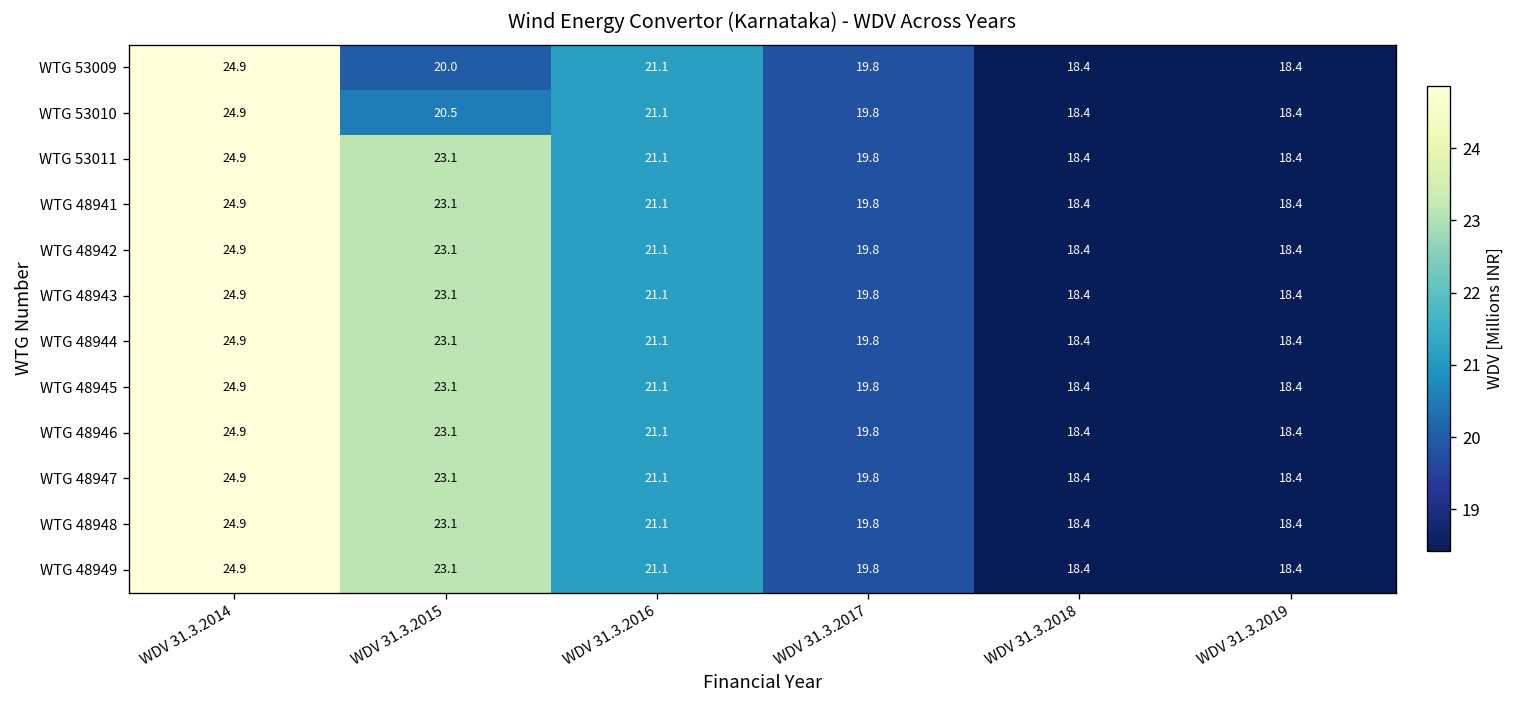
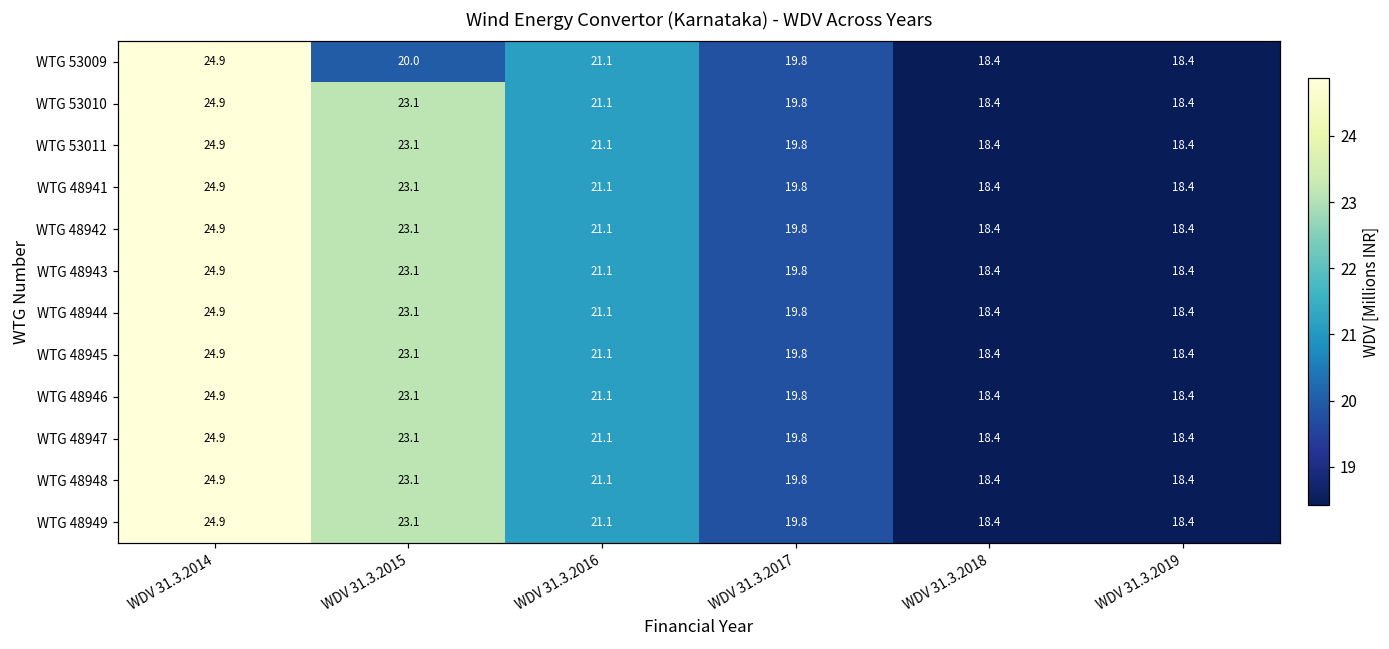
  {
    "WTG 53009": {
      "WDV 31.3.2014": 24.9,
      "WDV 31.3.2015": 20.0,
      "WDV 31.3.2016": 21.1,
      "WDV 31.3.2017": 19.8,
      "WDV 31.3.2018": 18.4,
      "WDV 31.3.2019": 18.4
    },
    "WTG 53010": {
      "WDV 31.3.2014": 24.9,
-     "WDV 31.3.2015": 20.5,
+     "WDV 31.3.2015": 23.1,
      "WDV 31.3.2016": 21.1,
      "WDV 31.3.2017": 19.8,
      "WDV 31.3.2018": 18.4,
      "WDV 31.3.2019": 18.4
    },
    "WTG 53011": {
      "WDV 31.3.2014": 24.9,
      "WDV 31.3.2015": 23.1,
      "WDV 31.3.2016": 21.1,
      "WDV 31.3.2017": 19.8,
      "WDV 31.3.2018": 18.4,
      "WDV 31.3.2019": 18.4
    },
    "WTG 48941": {
      "WDV 31.3.2014": 24.9,
      "WDV 31.3.2015": 23.1,
      "WDV 31.3.2016": 21.1,
      "WDV 31.3.2017": 19.8,
      "WDV 31.3.2018": 18.4,
      "WDV 31.3.2019": 18.4
    },
    "WTG 48942": {
      "WDV 31.3.2014": 24.9,
      "WDV 31.3.2015": 23.1,
      "WDV 31.3.2016": 21.1,
      "WDV 31.3.2017": 19.8,
      "WDV 31.3.2018": 18.4,
      "WDV 31.3.2019": 18.4
    },
    "WTG 48943": {
      "WDV 31.3.2014": 24.9,
      "WDV 31.3.2015": 23.1,
      "WDV 31.3.2016": 21.1,
      "WDV 31.3.2017": 19.8,
      "WDV 31.3.2018": 18.4,
      "WDV 31.3.2019": 18.4
    },
    "WTG 48944": {
      "WDV 31.3.2014": 24.9,
      "WDV 31.3.2015": 23.1,
      "WDV 31.3.2016": 21.1,
      "WDV 31.3.2017": 19.8,
      "WDV 31.3.2018": 18.4,
      "WDV 31.3.2019": 18.4
    },
    "WTG 48945": {
      "WDV 31.3.2014": 24.9,
      "WDV 31.3.2015": 23.1,
      "WDV 31.3.2016": 21.1,
      "WDV 31.3.2017": 19.8,
      "WDV 31.3.2018": 18.4,
      "WDV 31.3.2019": 18.4
    },
    "WTG 48946": {
      "WDV 31.3.2014": 24.9,
      "WDV 31.3.2015": 23.1,
      "WDV 31.3.2016": 21.1,
      "WDV 31.3.2017": 19.8,
      "WDV 31.3.2018": 18.4,
      "WDV 31.3.2019": 18.4
    },
    "WTG 48947": {
      "WDV 31.3.2014": 24.9,
      "WDV 31.3.2015": 23.1,
      "WDV 31.3.2016": 21.1,
      "WDV 31.3.2017": 19.8,
      "WDV 31.3.2018": 18.4,
      "WDV 31.3.2019": 18.4
    },
    "WTG 48948": {
      "WDV 31.3.2014": 24.9,
      "WDV 31.3.2015": 23.1,
      "WDV 31.3.2016": 21.1,
      "WDV 31.3.2017": 19.8,
      "WDV 31.3.2018": 18.4,
      "WDV 31.3.2019": 18.4
    },
    "WTG 48949": {
      "WDV 31.3.2014": 24.9,
      "WDV 31.3.2015": 23.1,
      "WDV 31.3.2016": 21.1,
      "WDV 31.3.2017": 19.8,
      "WDV 31.3.2018": 18.4,
      "WDV 31.3.2019": 18.4
    }
  }
